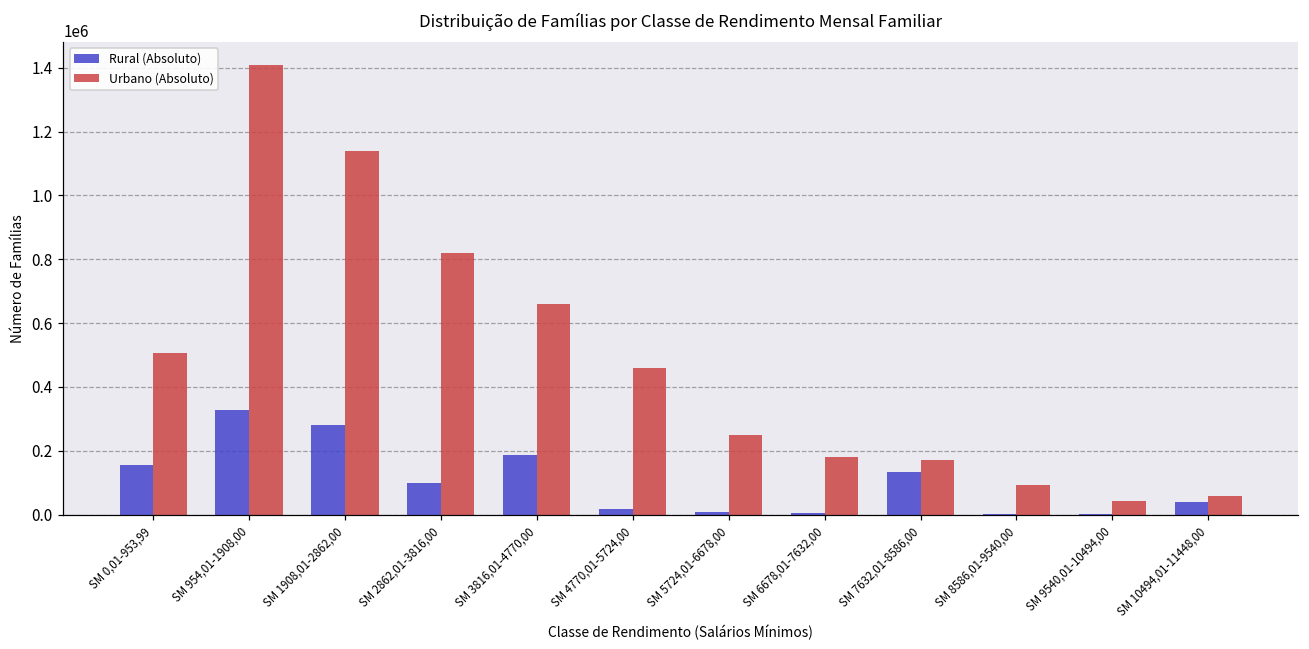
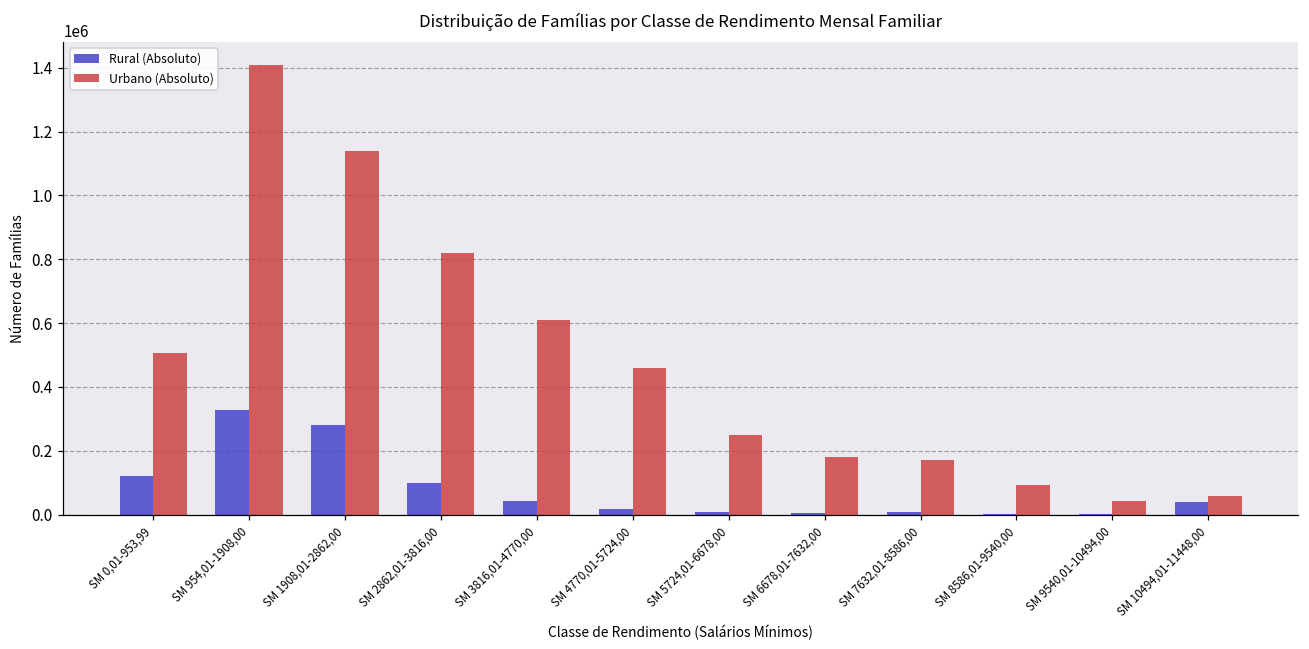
  {
    "Rural (Absoluto)": {
-     "SM 0,01-953,99": 160000,
+     "SM 0,01-953,99": 120000,
      "SM 954,01-1908,00": 330000,
      "SM 1908,01-2862,00": 280000,
      "SM 2862,01-3816,00": 100000,
-     "SM 3816,01-4770,00": 190000,
+     "SM 3816,01-4770,00": 40000,
      "SM 4770,01-5724,00": 20000,
-     "SM 7632,01-8586,00": 130000,
+     "SM 7632,01-8586,00": 10000,
      "SM 10494,01-11448,00": 40000
    },
    "Urbano (Absoluto)": {
      "SM 0,01-953,99": 510000,
      "SM 954,01-1908,00": 1410000,
      "SM 1908,01-2862,00": 1140000,
      "SM 2862,01-3816,00": 820000,
-     "SM 3816,01-4770,00": 660000,
+     "SM 3816,01-4770,00": 610000,
      "SM 4770,01-5724,00": 460000,
      "SM 5724,01-6678,00": 250000,
      "SM 6678,01-7632,00": 180000,
      "SM 7632,01-8586,00": 170000,
      "SM 8586,01-9540,00": 90000,
      "SM 9540,01-10494,00": 40000,
      "SM 10494,01-11448,00": 60000
    }
  }
